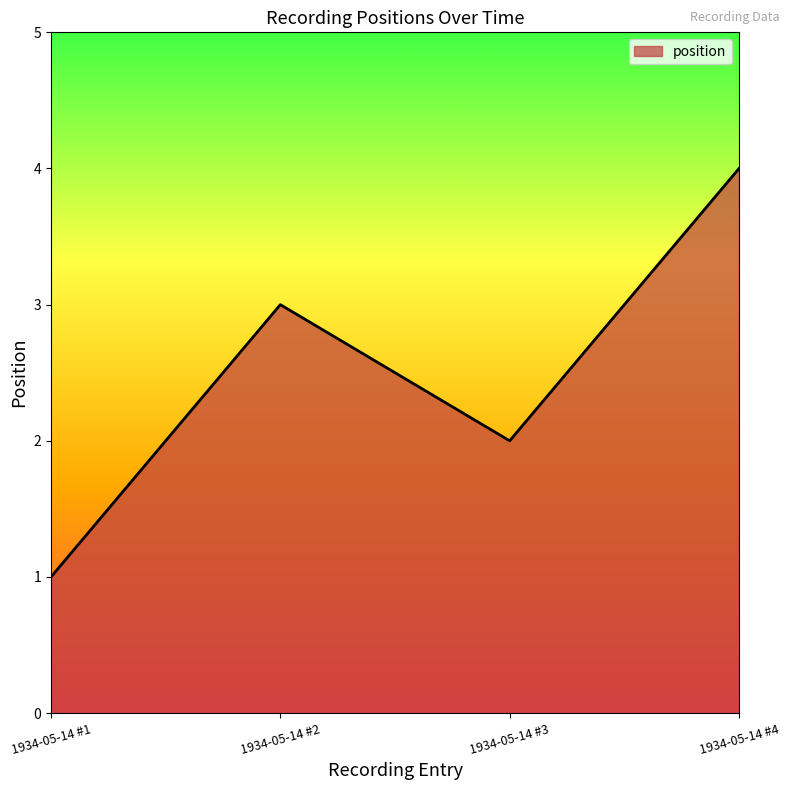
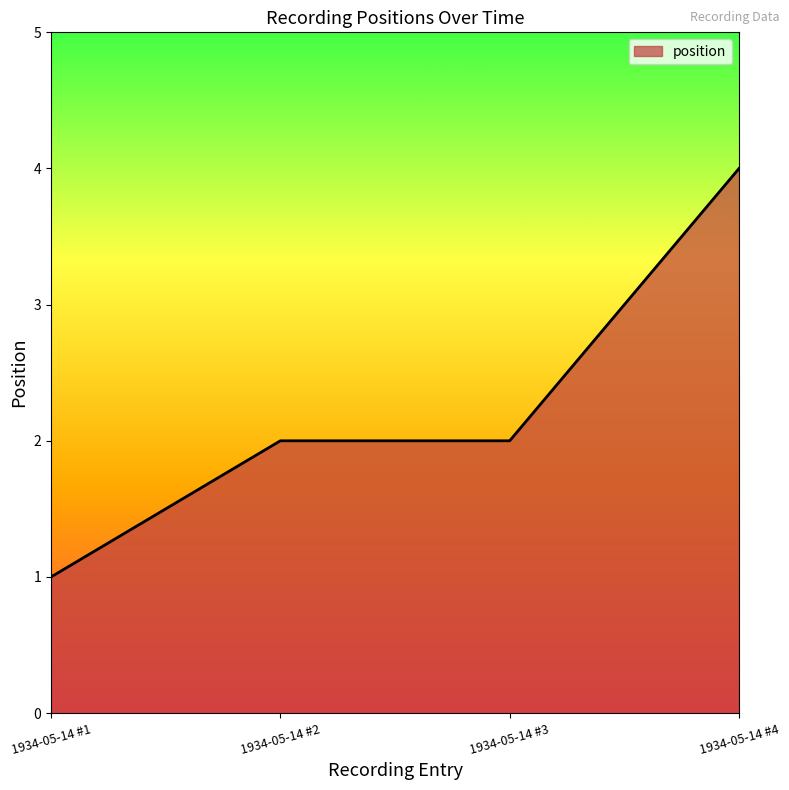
  {
    "1934-05-14 #1": 1,
-   "1934-05-14 #2": 3,
+   "1934-05-14 #2": 2,
    "1934-05-14 #3": 2,
    "1934-05-14 #4": 4
  }
